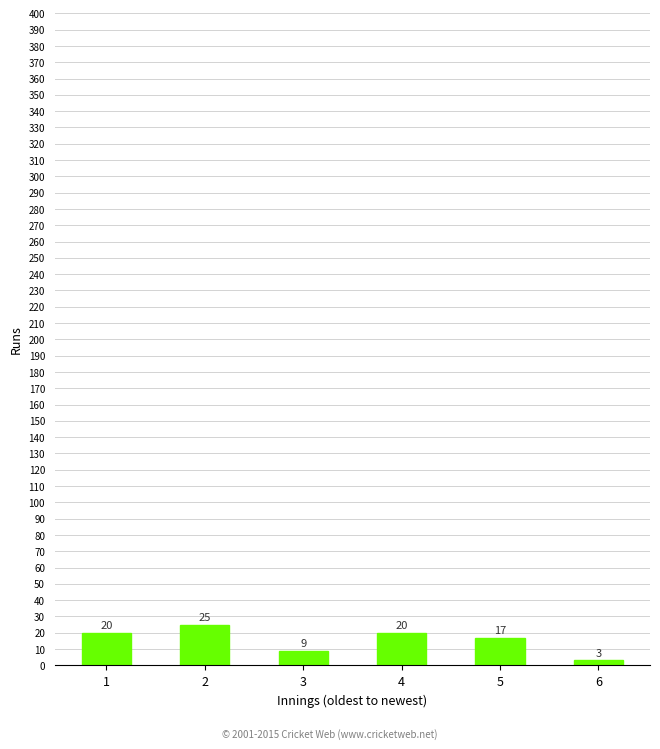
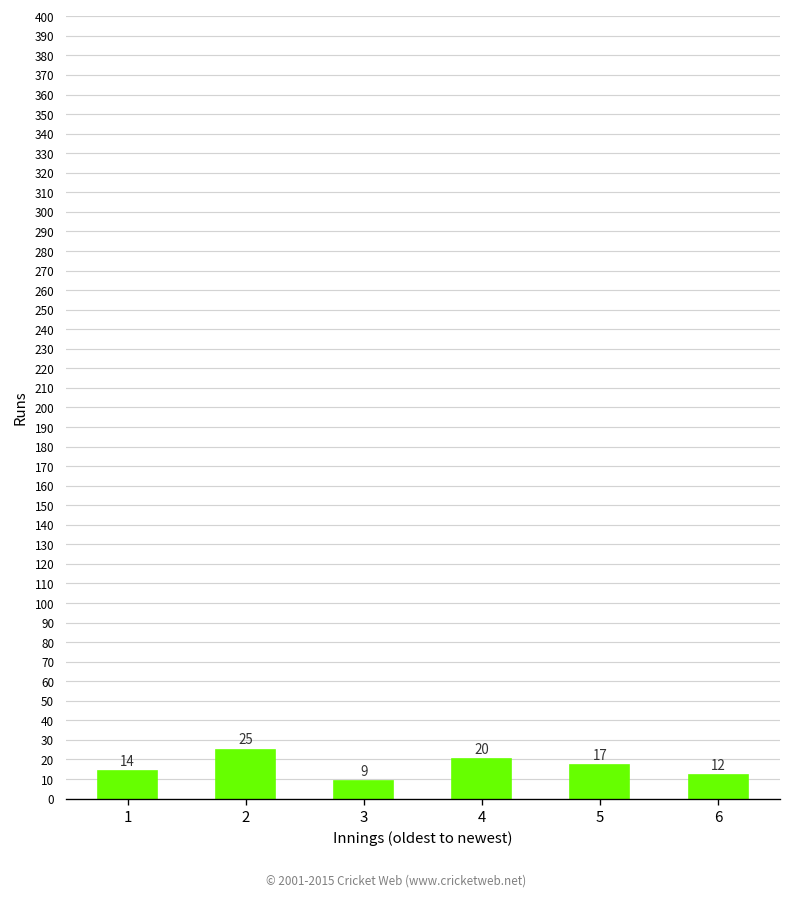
  {
-   "1": 20,
+   "1": 14,
    "2": 25,
    "3": 9,
    "4": 20,
    "5": 17,
-   "6": 3
+   "6": 12
  }
